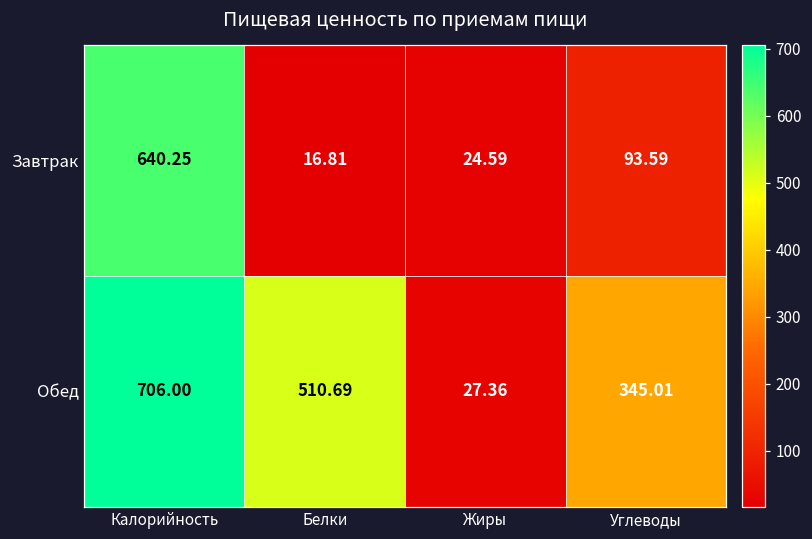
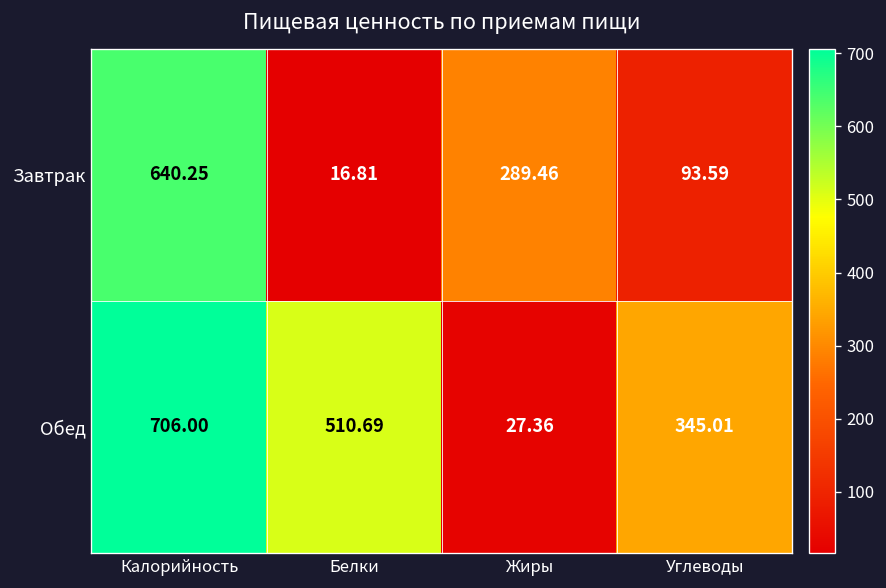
  {
    "Завтрак": {
      "Калорийность": 640.25,
      "Белки": 16.81,
-     "Жиры": 24.59,
+     "Жиры": 289.46,
      "Углеводы": 93.59
    },
    "Обед": {
      "Калорийность": 706.00,
      "Белки": 510.69,
      "Жиры": 27.36,
      "Углеводы": 345.01
    }
  }
